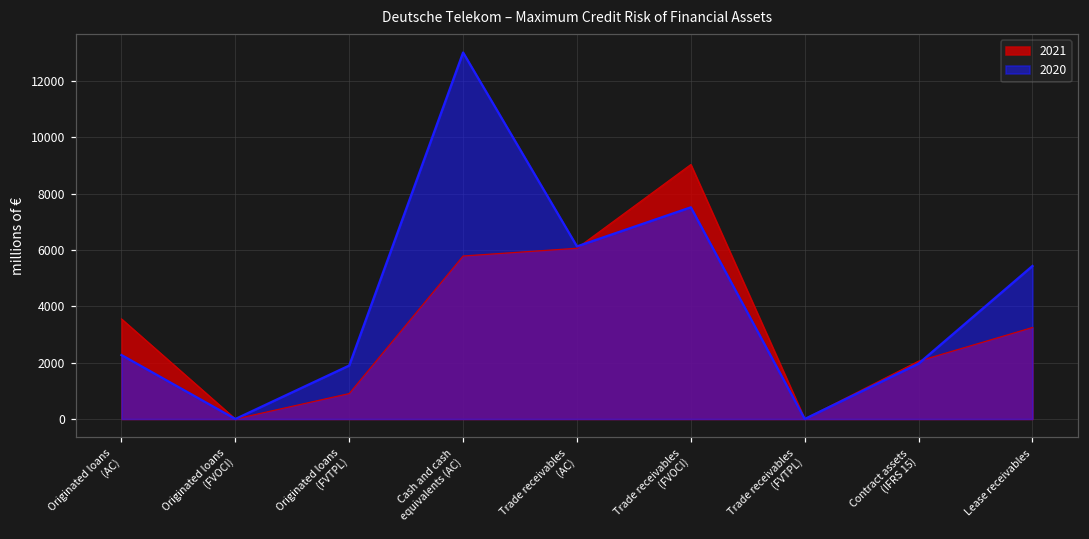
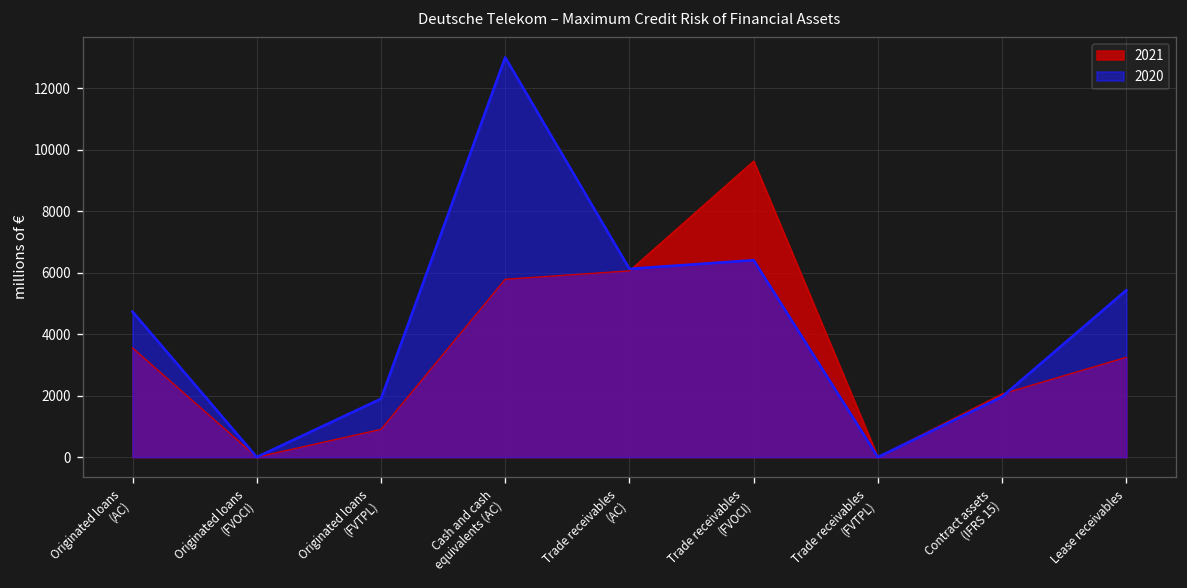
  {
    "2021": {
      "Originated loans (AC)": 3600,
      "Originated loans (FVTPL)": 900,
      "Cash and cash equivalents (AC)": 5800,
-     "Trade receivables (FVOCI)": 9000,
+     "Trade receivables (FVOCI)": 9600,
      "Lease receivables": 3200
    },
    "2020": {
-     "Originated loans (AC)": 2300,
+     "Originated loans (AC)": 4700,
      "Originated loans (FVTPL)": 1900,
      "Cash and cash equivalents (AC)": 13000,
-     "Trade receivables (FVOCI)": 7500,
+     "Trade receivables (FVOCI)": 6400,
      "Lease receivables": 5400
    }
  }
